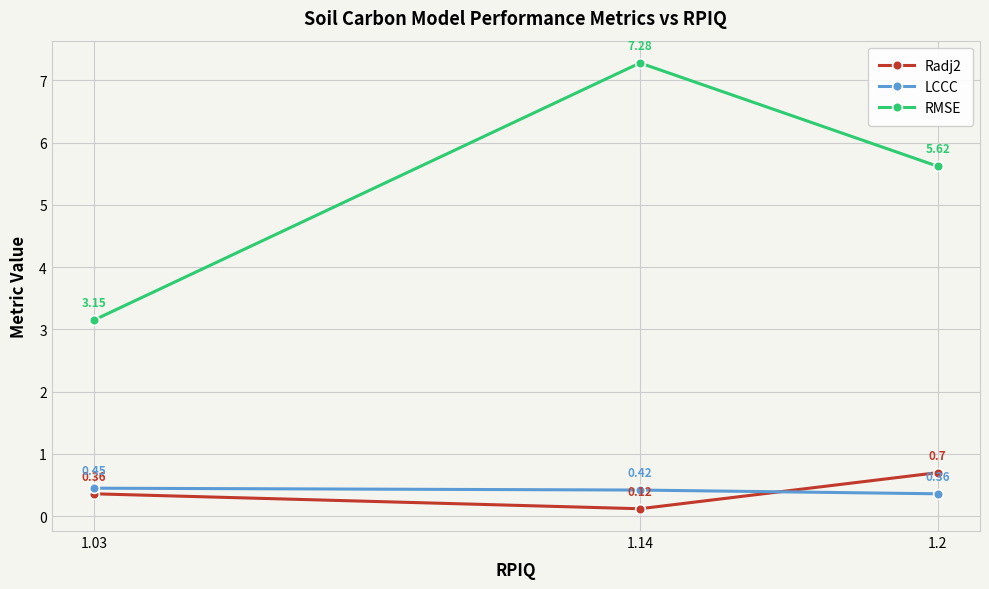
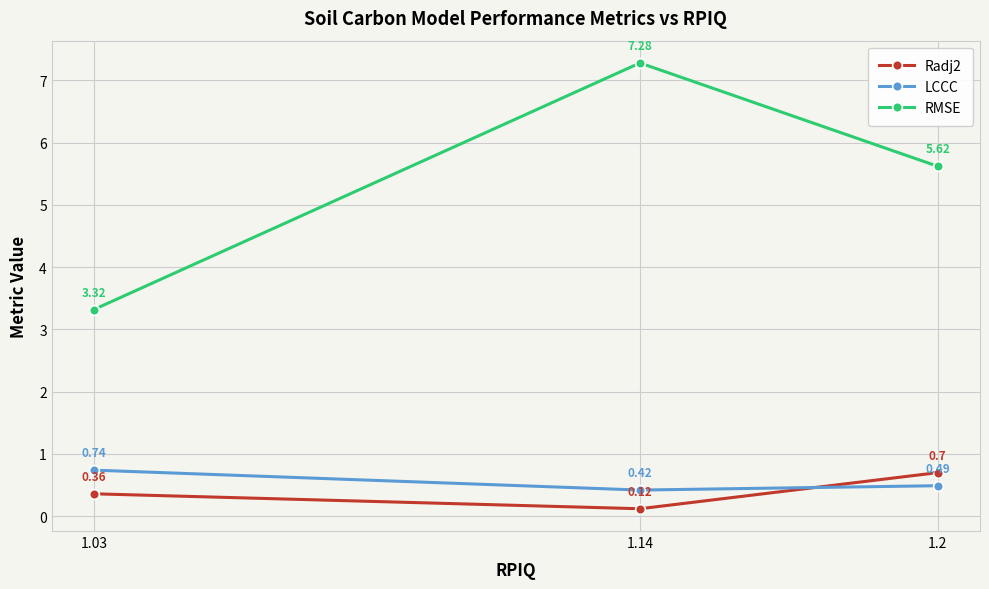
  {
    "Radj2": {
      "1.2": 0.7
    },
    "LCCC": {
-     "1.03": 0.45,
+     "1.03": 0.74,
      "1.14": 0.42,
-     "1.2": 0.36
+     "1.2": 0.49
    },
    "RMSE": {
-     "1.03": 3.15,
+     "1.03": 3.32,
      "1.14": 7.28,
      "1.2": 5.62
    }
  }
